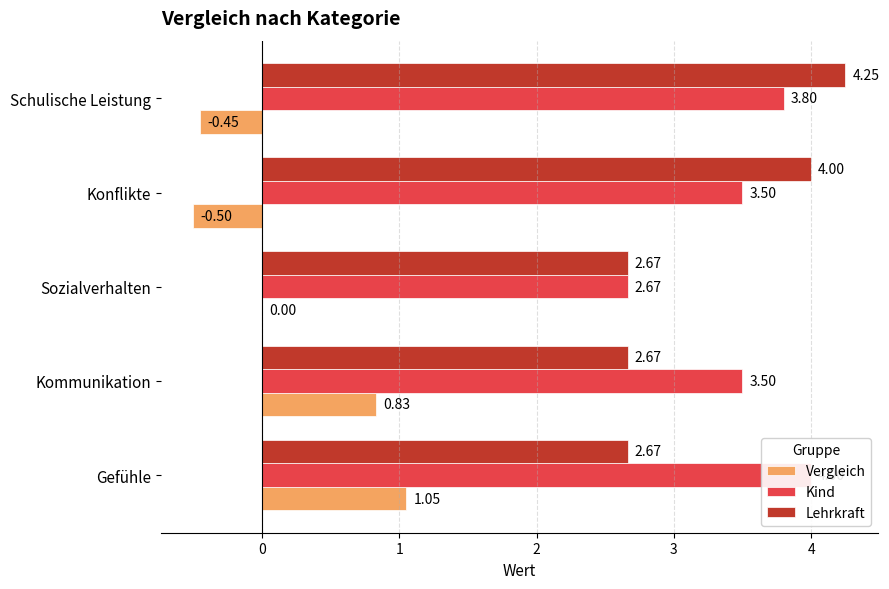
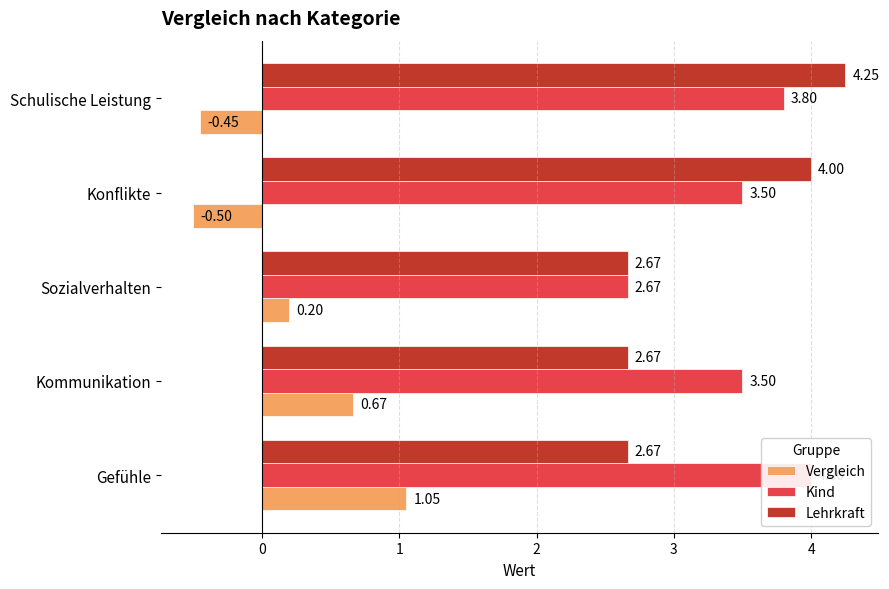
  {
    "Vergleich": {
      "Schulische Leistung": -0.45,
      "Konflikte": -0.50,
-     "Sozialverhalten": 0.00,
-     "Kommunikation": 0.83,
+     "Sozialverhalten": 0.20,
+     "Kommunikation": 0.67,
      "Gefühle": 1.05
    }
  }
